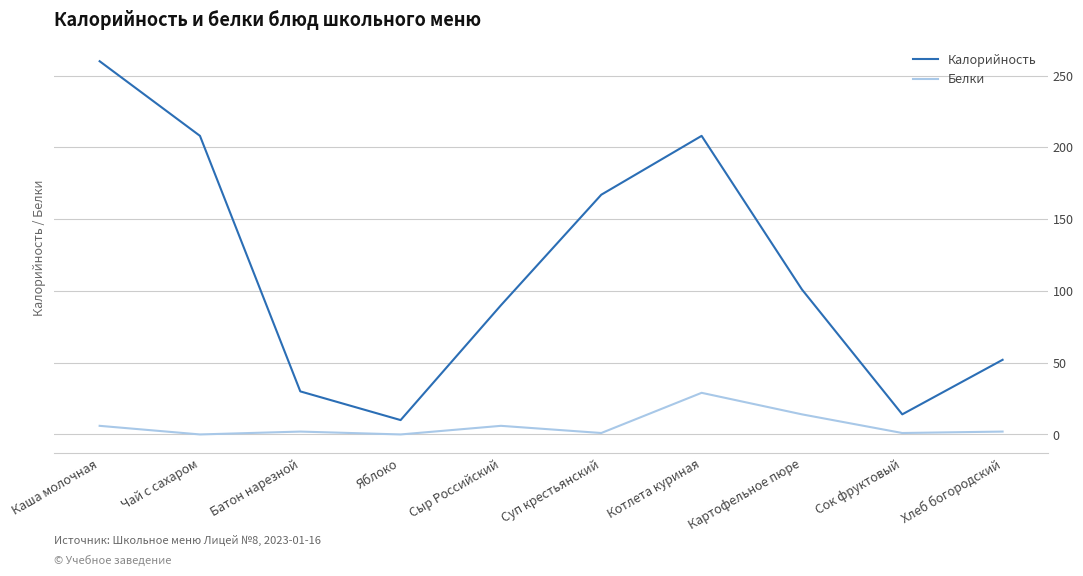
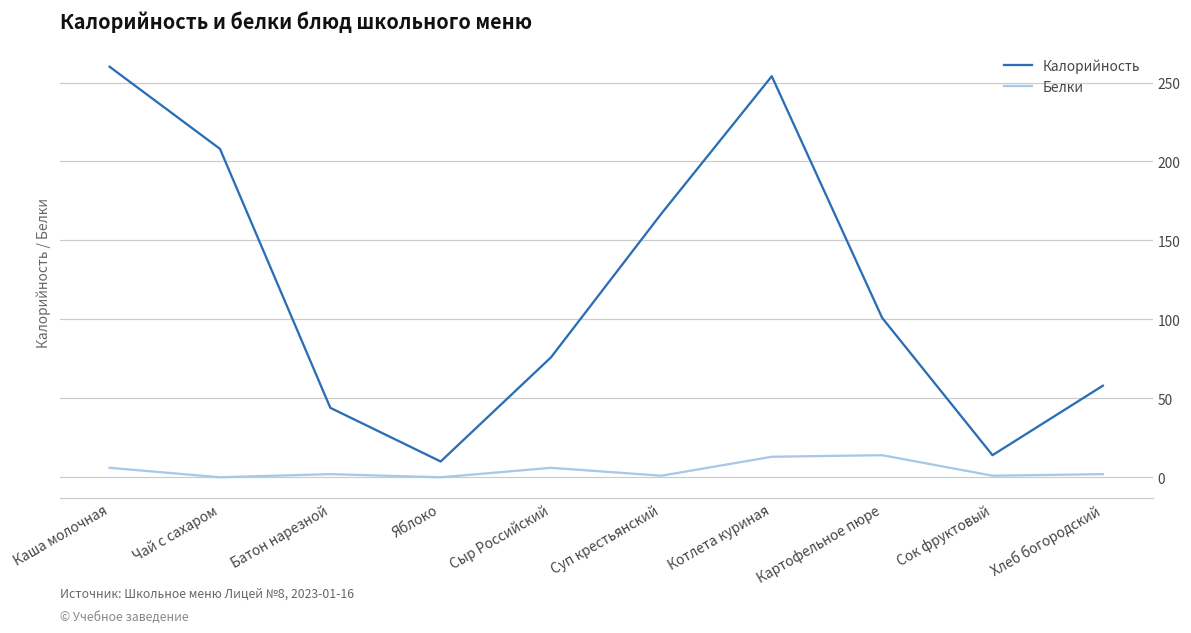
  {
    "Калорийность": {
      "Каша молочная": 260,
      "Чай с сахаром": 208,
-     "Батон нарезной": 30,
+     "Батон нарезной": 44,
      "Яблоко": 10,
-     "Сыр Российский": 90,
+     "Сыр Российский": 76,
      "Суп крестьянский": 167,
-     "Котлета куриная": 208,
+     "Котлета куриная": 254,
      "Картофельное пюре": 101,
      "Сок фруктовый": 14,
-     "Хлеб богородский": 52
+     "Хлеб богородский": 58
    },
    "Белки": {
      "Каша молочная": 6,
      "Чай с сахаром": 0,
      "Батон нарезной": 2,
      "Яблоко": 0,
      "Сыр Российский": 6,
      "Суп крестьянский": 1,
-     "Котлета куриная": 29,
+     "Котлета куриная": 13,
      "Картофельное пюре": 14,
      "Сок фруктовый": 1,
      "Хлеб богородский": 2
    }
  }
